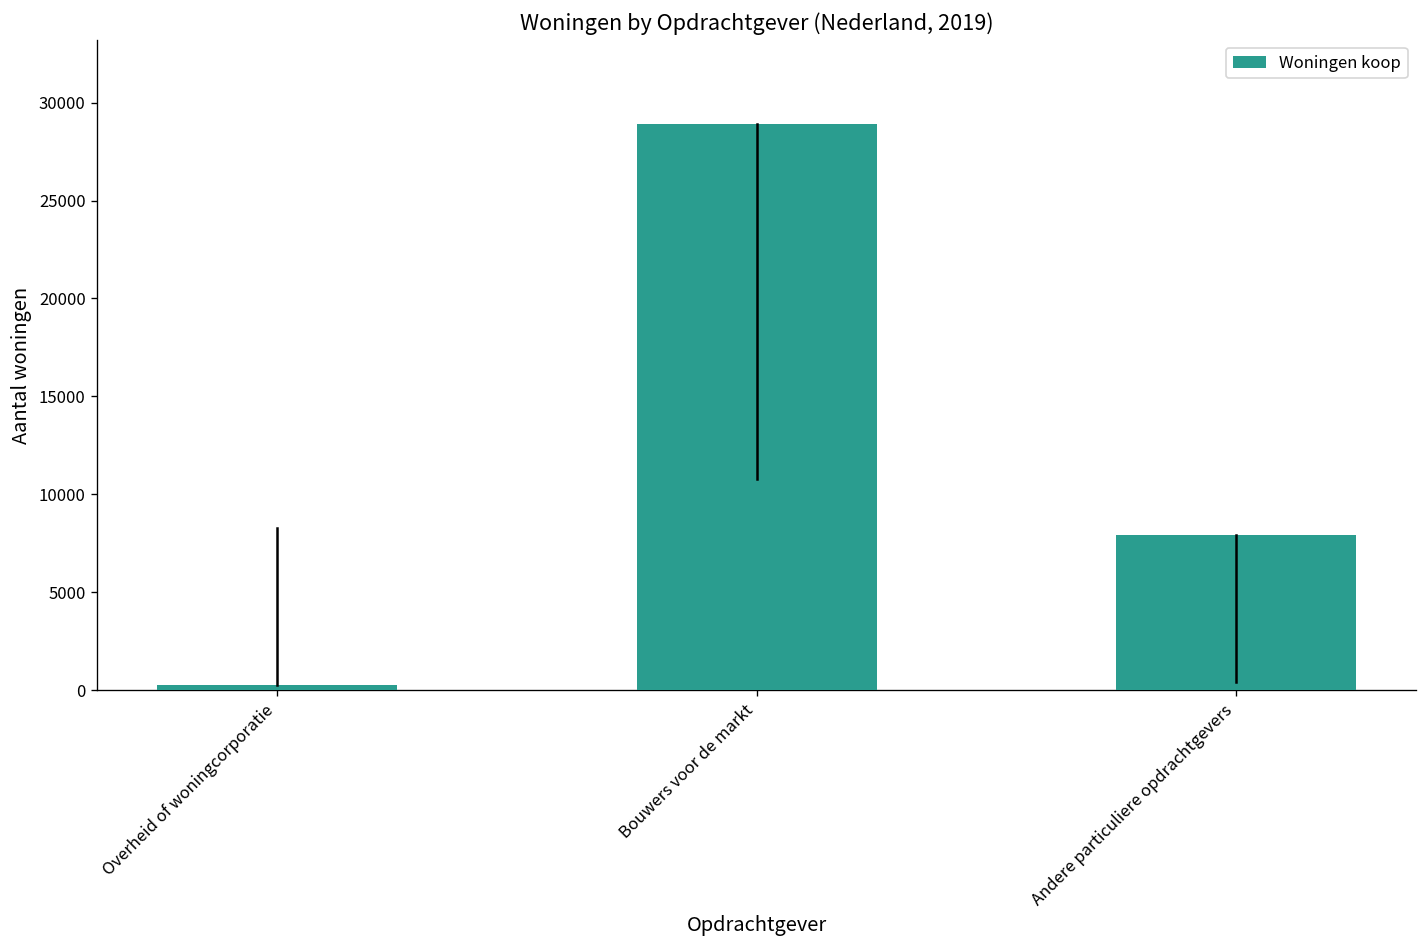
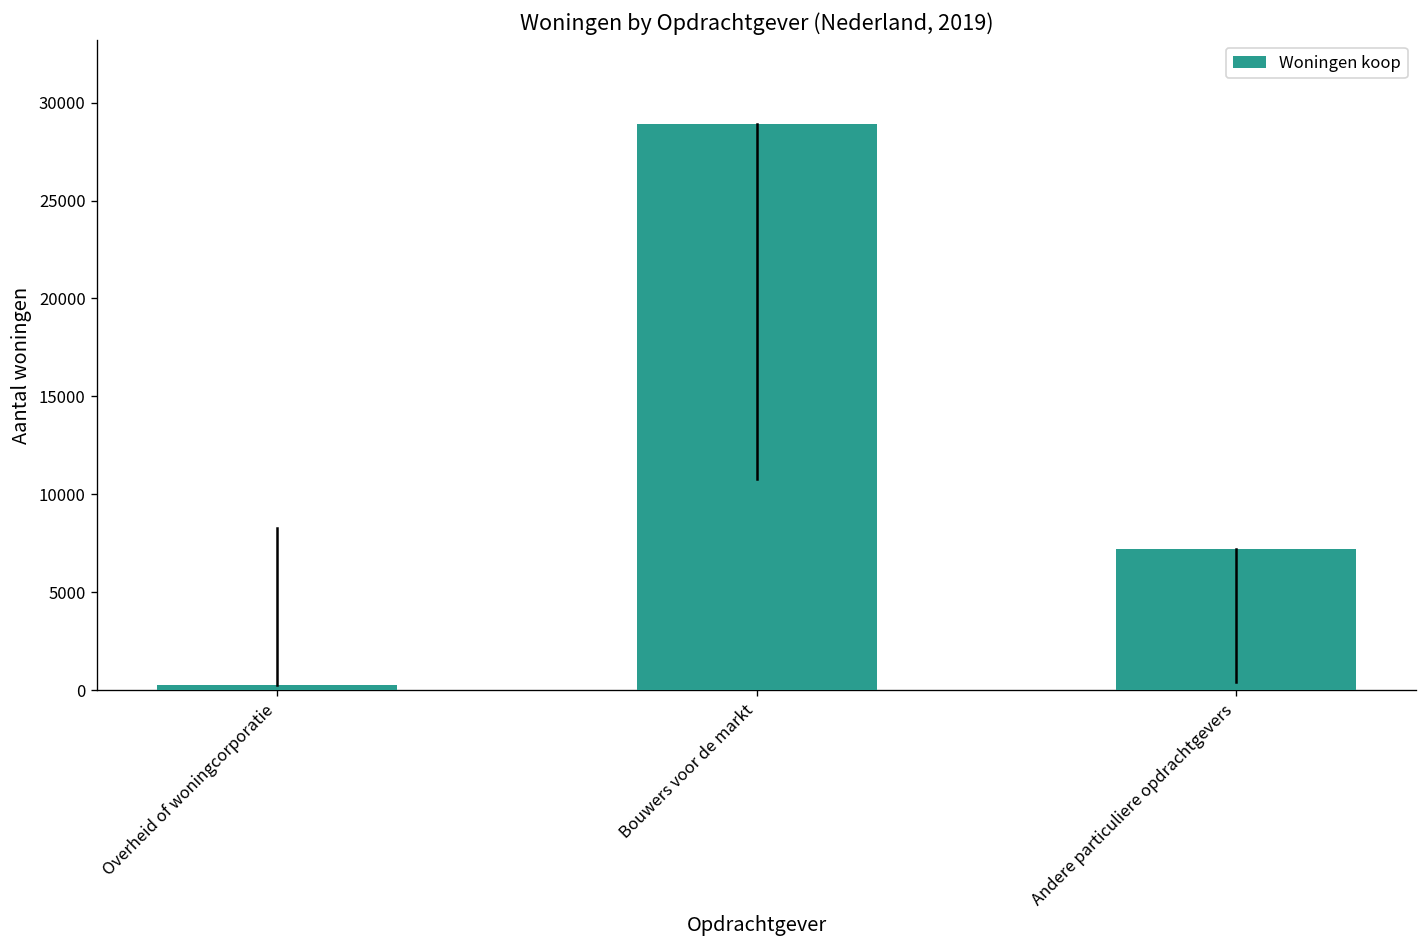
  {
    "Woningen koop": {
      "Overheid of woningcorporatie": 300,
      "Bouwers voor de markt": 28900,
-     "Andere particuliere opdrachtgevers": 7900
+     "Andere particuliere opdrachtgevers": 7200
    }
  }
